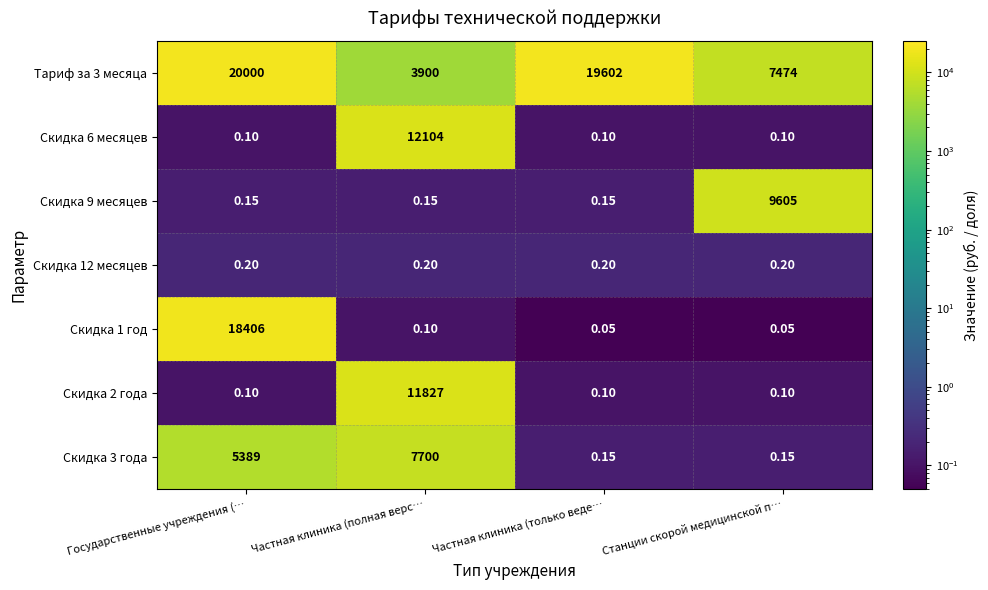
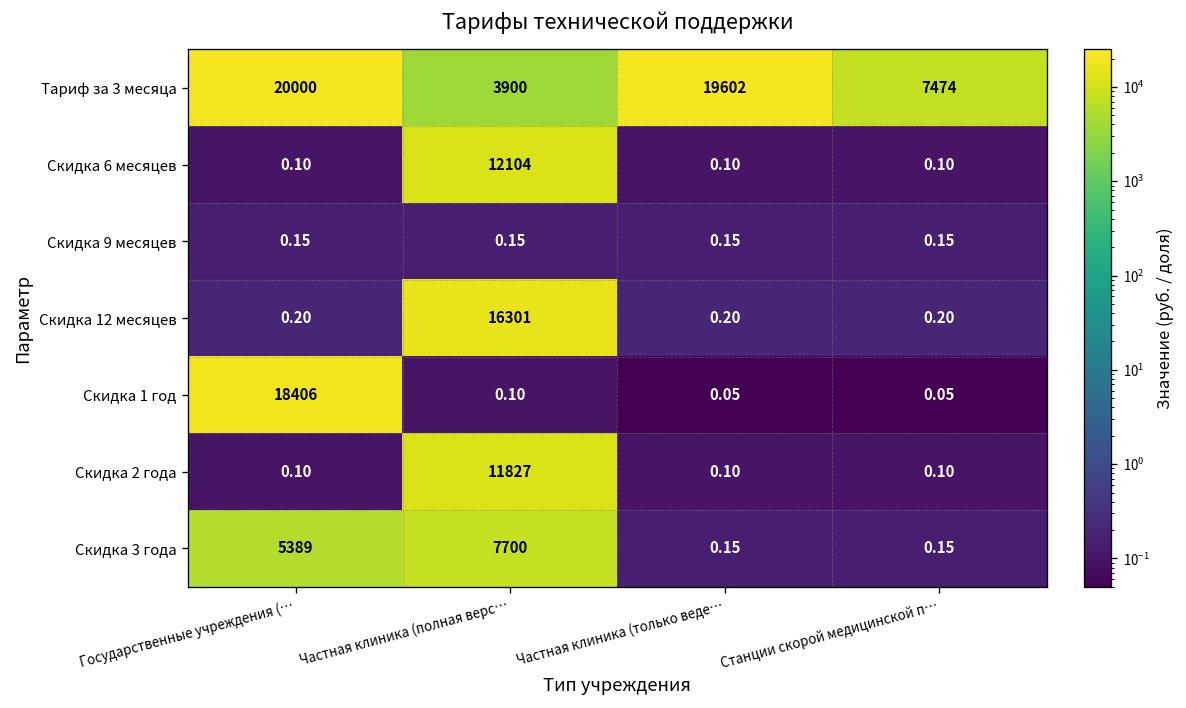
  {
    "Тариф за 3 месяца": {
      "Государственные учреждения (…": 20000,
      "Частная клиника (полная верс…": 3900,
      "Частная клиника (только веде…": 19602,
      "Станции скорой медицинской п…": 7474
    },
    "Скидка 6 месяцев": {
      "Государственные учреждения (…": 0.10,
      "Частная клиника (полная верс…": 12104,
      "Частная клиника (только веде…": 0.10,
      "Станции скорой медицинской п…": 0.10
    },
    "Скидка 9 месяцев": {
      "Государственные учреждения (…": 0.15,
      "Частная клиника (полная верс…": 0.15,
      "Частная клиника (только веде…": 0.15,
-     "Станции скорой медицинской п…": 9605
+     "Станции скорой медицинской п…": 0.15
    },
    "Скидка 12 месяцев": {
      "Государственные учреждения (…": 0.20,
-     "Частная клиника (полная верс…": 0.20,
+     "Частная клиника (полная верс…": 16301,
      "Частная клиника (только веде…": 0.20,
      "Станции скорой медицинской п…": 0.20
    },
    "Скидка 1 год": {
      "Государственные учреждения (…": 18406,
      "Частная клиника (полная верс…": 0.10,
      "Частная клиника (только веде…": 0.05,
      "Станции скорой медицинской п…": 0.05
    },
    "Скидка 2 года": {
      "Государственные учреждения (…": 0.10,
      "Частная клиника (полная верс…": 11827,
      "Частная клиника (только веде…": 0.10,
      "Станции скорой медицинской п…": 0.10
    },
    "Скидка 3 года": {
      "Государственные учреждения (…": 5389,
      "Частная клиника (полная верс…": 7700,
      "Частная клиника (только веде…": 0.15,
      "Станции скорой медицинской п…": 0.15
    }
  }
